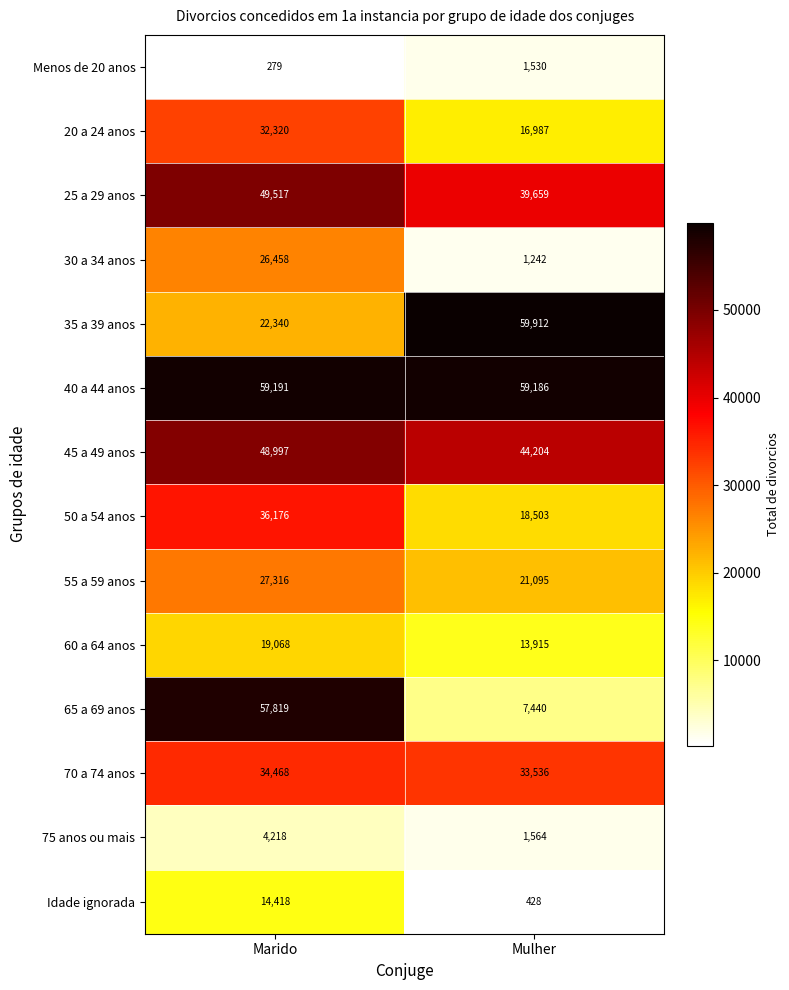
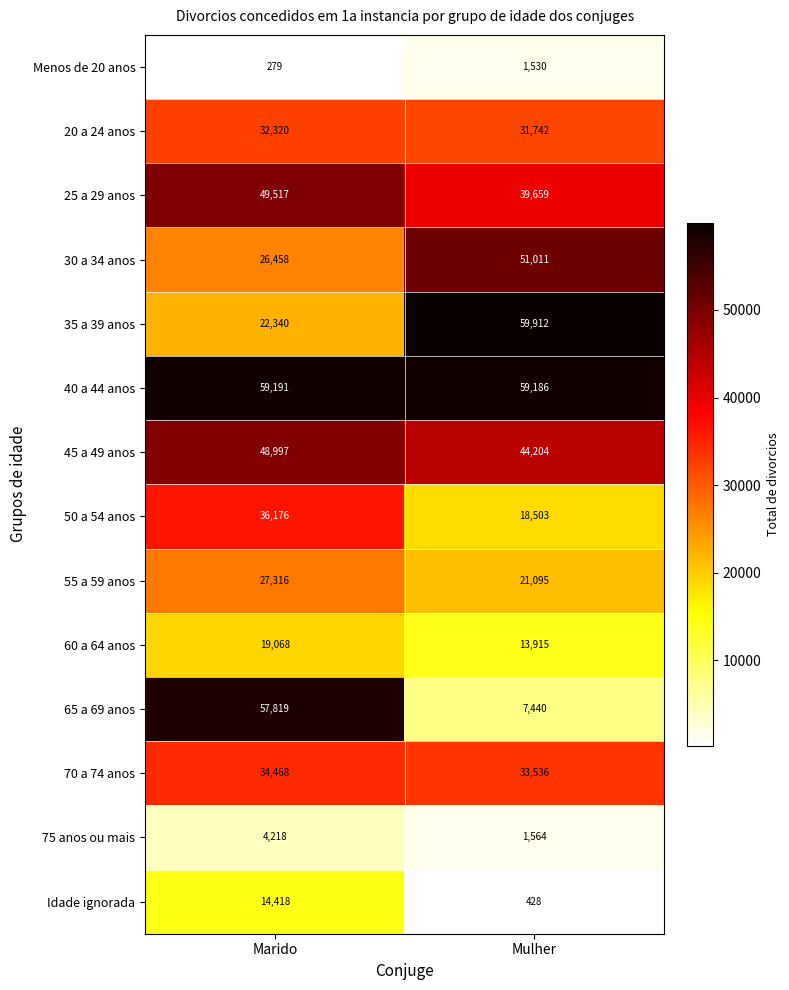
  {
    "Menos de 20 anos": {
      "Marido": "279",
      "Mulher": "1,530"
    },
    "20 a 24 anos": {
      "Marido": "32,320",
-     "Mulher": "16,987"
+     "Mulher": "31,742"
    },
    "25 a 29 anos": {
      "Marido": "49,517",
      "Mulher": "39,659"
    },
    "30 a 34 anos": {
      "Marido": "26,458",
-     "Mulher": "1,242"
+     "Mulher": "51,011"
    },
    "35 a 39 anos": {
      "Marido": "22,340",
      "Mulher": "59,912"
    },
    "40 a 44 anos": {
      "Marido": "59,191",
      "Mulher": "59,186"
    },
    "45 a 49 anos": {
      "Marido": "48,997",
      "Mulher": "44,204"
    },
    "50 a 54 anos": {
      "Marido": "36,176",
      "Mulher": "18,503"
    },
    "55 a 59 anos": {
      "Marido": "27,316",
      "Mulher": "21,095"
    },
    "60 a 64 anos": {
      "Marido": "19,068",
      "Mulher": "13,915"
    },
    "65 a 69 anos": {
      "Marido": "57,819",
      "Mulher": "7,440"
    },
    "70 a 74 anos": {
      "Marido": "34,468",
      "Mulher": "33,536"
    },
    "75 anos ou mais": {
      "Marido": "4,218",
      "Mulher": "1,564"
    },
    "Idade ignorada": {
      "Marido": "14,418",
      "Mulher": "428"
    }
  }
